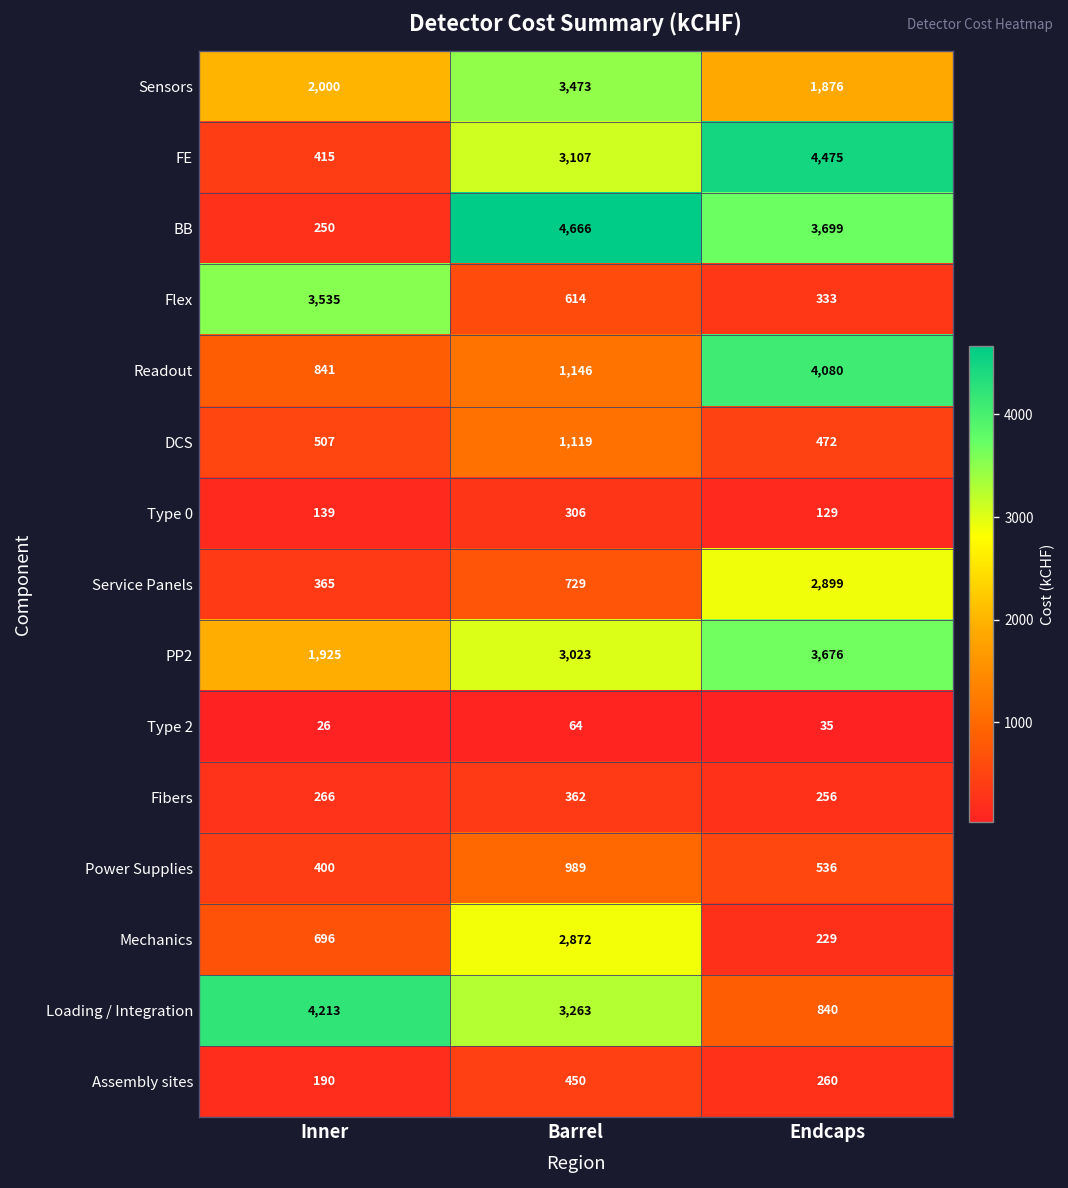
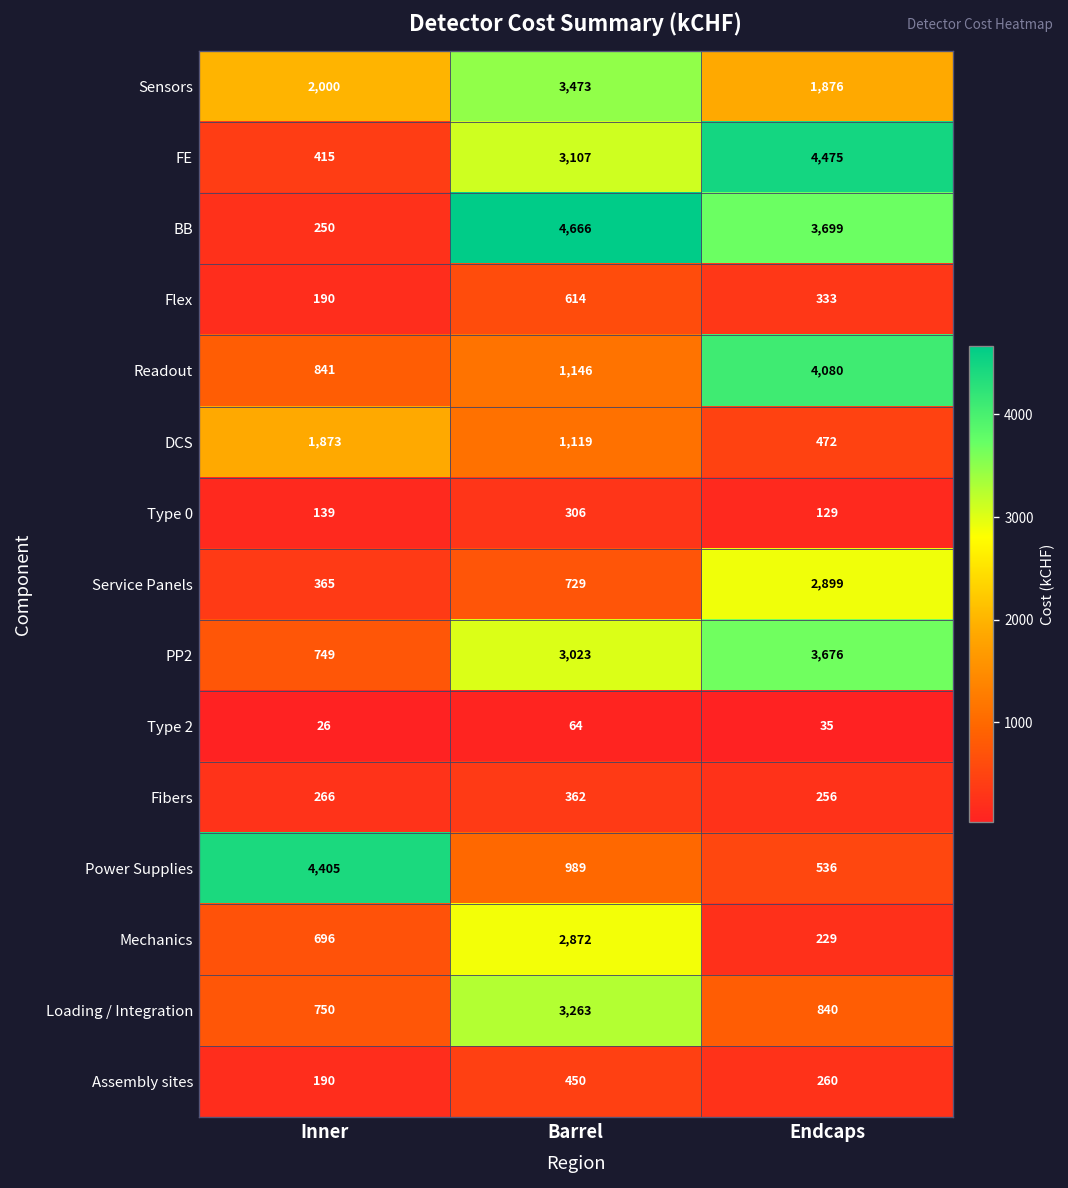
  {
    "Sensors": {
      "Inner": "2,000",
      "Barrel": "3,473",
      "Endcaps": "1,876"
    },
    "FE": {
      "Inner": "415",
      "Barrel": "3,107",
      "Endcaps": "4,475"
    },
    "BB": {
      "Inner": "250",
      "Barrel": "4,666",
      "Endcaps": "3,699"
    },
    "Flex": {
-     "Inner": "3,535",
+     "Inner": "190",
      "Barrel": "614",
      "Endcaps": "333"
    },
    "Readout": {
      "Inner": "841",
      "Barrel": "1,146",
      "Endcaps": "4,080"
    },
    "DCS": {
-     "Inner": "507",
+     "Inner": "1,873",
      "Barrel": "1,119",
      "Endcaps": "472"
    },
    "Type 0": {
      "Inner": "139",
      "Barrel": "306",
      "Endcaps": "129"
    },
    "Service Panels": {
      "Inner": "365",
      "Barrel": "729",
      "Endcaps": "2,899"
    },
    "PP2": {
-     "Inner": "1,925",
+     "Inner": "749",
      "Barrel": "3,023",
      "Endcaps": "3,676"
    },
    "Type 2": {
      "Inner": "26",
      "Barrel": "64",
      "Endcaps": "35"
    },
    "Fibers": {
      "Inner": "266",
      "Barrel": "362",
      "Endcaps": "256"
    },
    "Power Supplies": {
-     "Inner": "400",
+     "Inner": "4,405",
      "Barrel": "989",
      "Endcaps": "536"
    },
    "Mechanics": {
      "Inner": "696",
      "Barrel": "2,872",
      "Endcaps": "229"
    },
    "Loading / Integration": {
-     "Inner": "4,213",
+     "Inner": "750",
      "Barrel": "3,263",
      "Endcaps": "840"
    },
    "Assembly sites": {
      "Inner": "190",
      "Barrel": "450",
      "Endcaps": "260"
    }
  }
